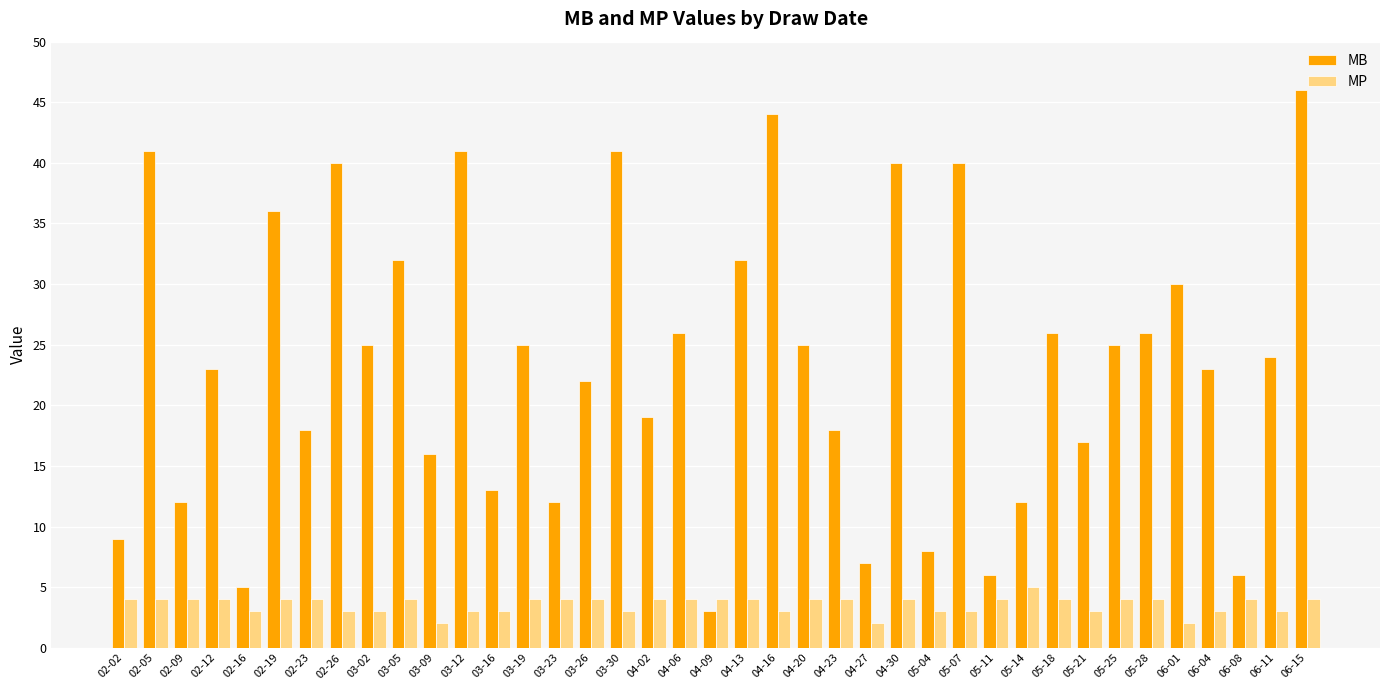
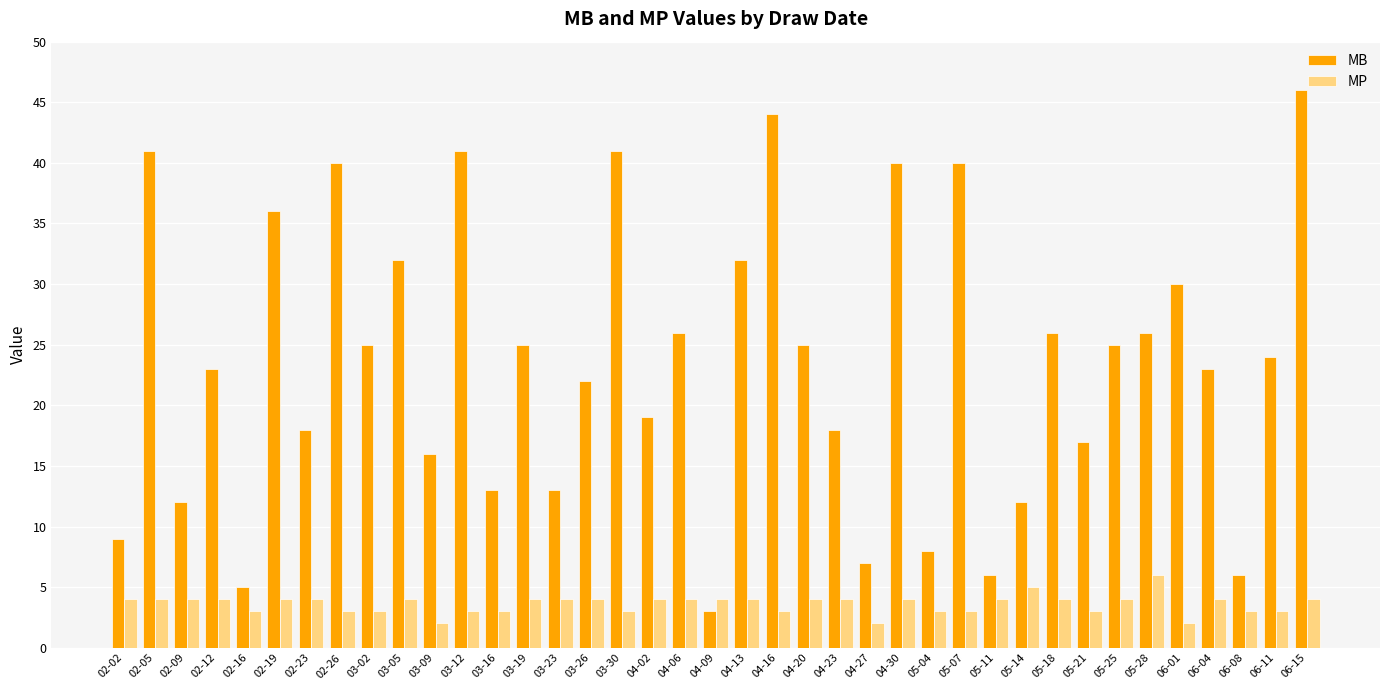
  {
    "MB": {
      "02-02": 9,
      "02-05": 41,
      "02-09": 12,
      "02-12": 23,
      "02-16": 5,
      "02-19": 36,
      "02-23": 18,
      "02-26": 40,
      "03-02": 25,
      "03-05": 32,
      "03-09": 16,
      "03-12": 41,
      "03-16": 13,
      "03-19": 25,
-     "03-23": 12,
+     "03-23": 13,
      "03-26": 22,
      "03-30": 41,
      "04-02": 19,
      "04-06": 26,
      "04-09": 3,
      "04-13": 32,
      "04-16": 44,
      "04-20": 25,
      "04-23": 18,
      "04-27": 7,
      "04-30": 40,
      "05-04": 8,
      "05-07": 40,
      "05-11": 6,
      "05-14": 12,
      "05-18": 26,
      "05-21": 17,
      "05-25": 25,
      "05-28": 26,
      "06-01": 30,
      "06-04": 23,
      "06-08": 6,
      "06-11": 24,
      "06-15": 46
    },
    "MP": {
      "02-02": 4,
      "02-05": 4,
      "02-09": 4,
      "02-12": 4,
      "02-16": 3,
      "02-19": 4,
      "02-23": 4,
      "02-26": 3,
      "03-02": 3,
      "03-05": 4,
      "03-09": 2,
      "03-12": 3,
      "03-16": 3,
      "03-19": 4,
      "03-23": 4,
      "03-26": 4,
      "03-30": 3,
      "04-02": 4,
      "04-06": 4,
      "04-09": 4,
      "04-13": 4,
      "04-16": 3,
      "04-20": 4,
      "04-23": 4,
      "04-27": 2,
      "04-30": 4,
      "05-04": 3,
      "05-07": 3,
      "05-11": 4,
      "05-14": 5,
      "05-18": 4,
      "05-21": 3,
      "05-25": 4,
-     "05-28": 4,
+     "05-28": 6,
      "06-01": 2,
-     "06-04": 3,
-     "06-08": 4,
+     "06-04": 4,
+     "06-08": 3,
      "06-11": 3,
      "06-15": 4
    }
  }
